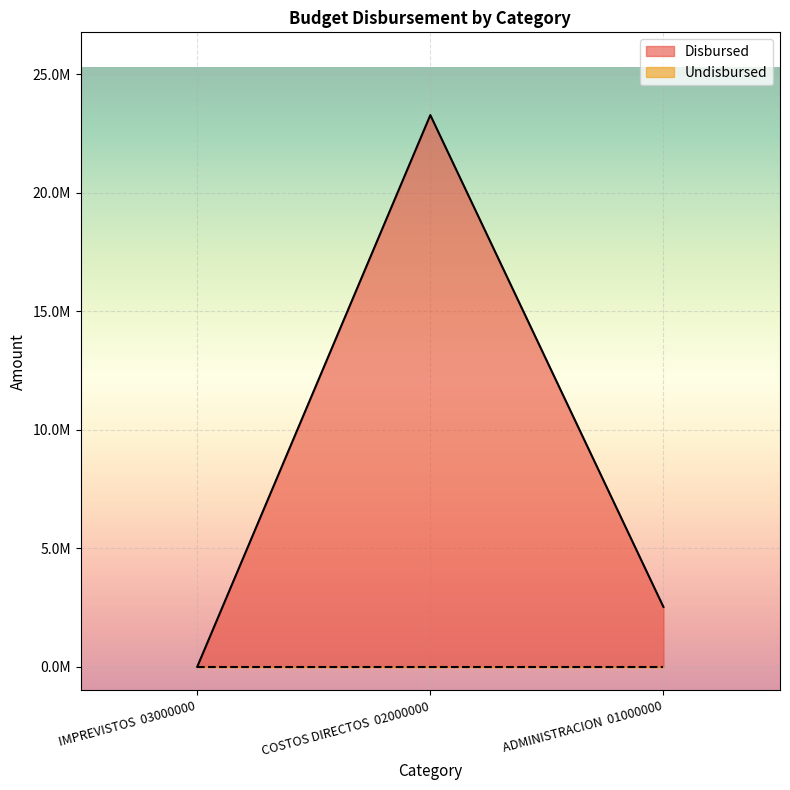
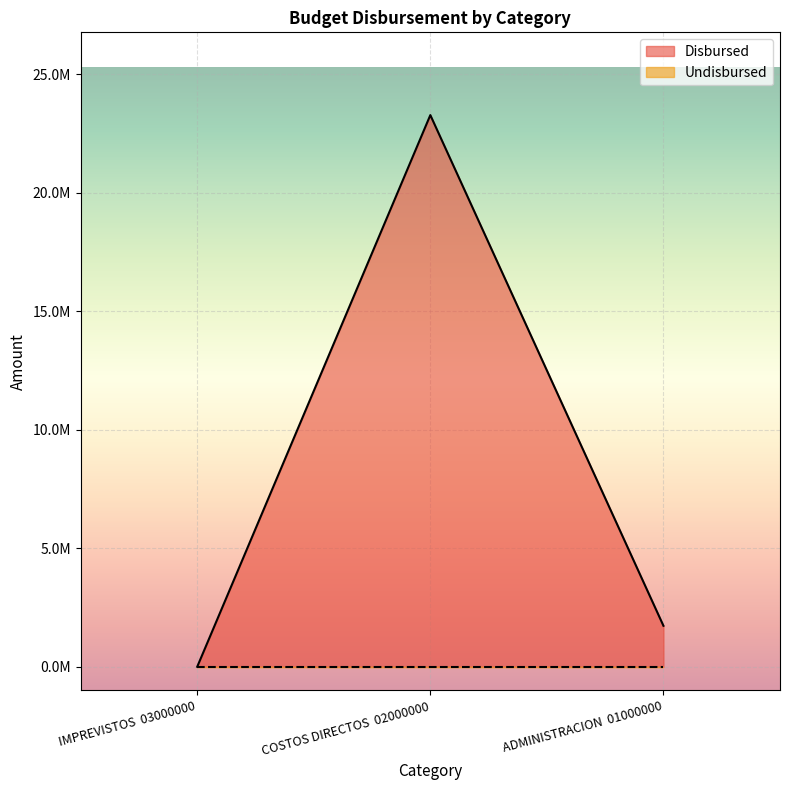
  {
    "Disbursed": {
      "COSTOS DIRECTOS 02000000": 23300000,
-     "ADMINISTRACION 01000000": 2500000
+     "ADMINISTRACION 01000000": 1700000
    },
    "Undisbursed": {
      "COSTOS DIRECTOS 02000000": 0,
      "ADMINISTRACION 01000000": 0
    }
  }
